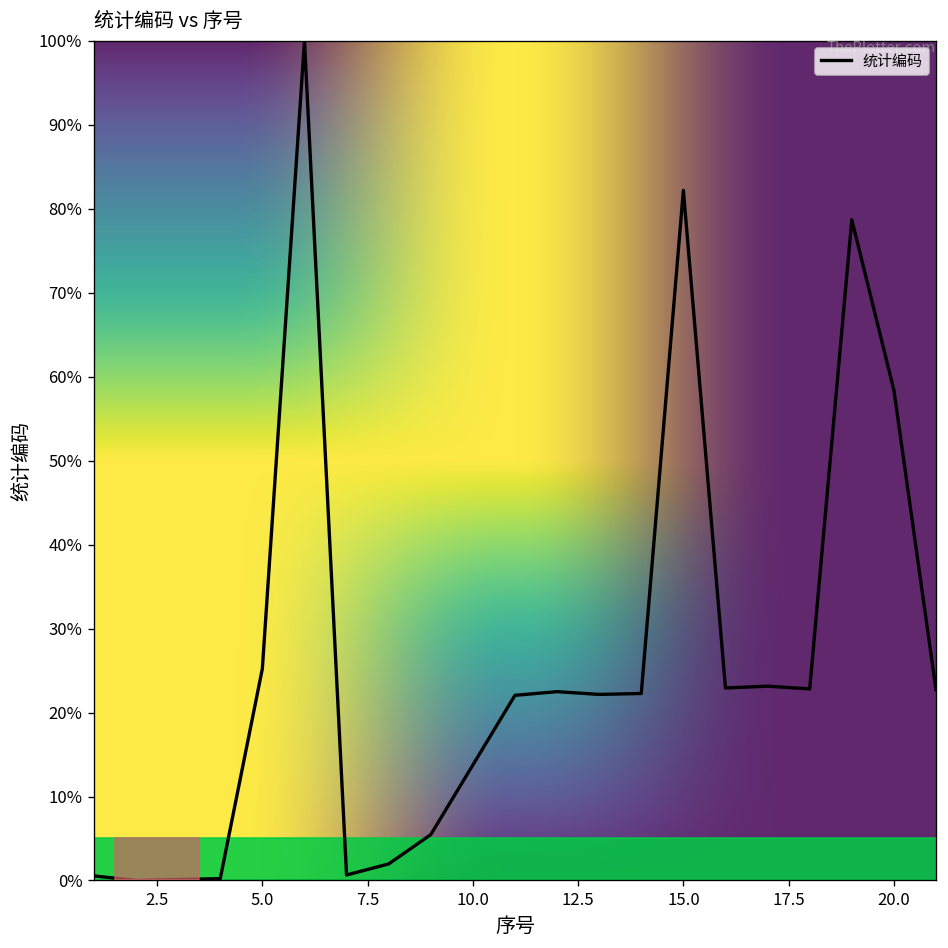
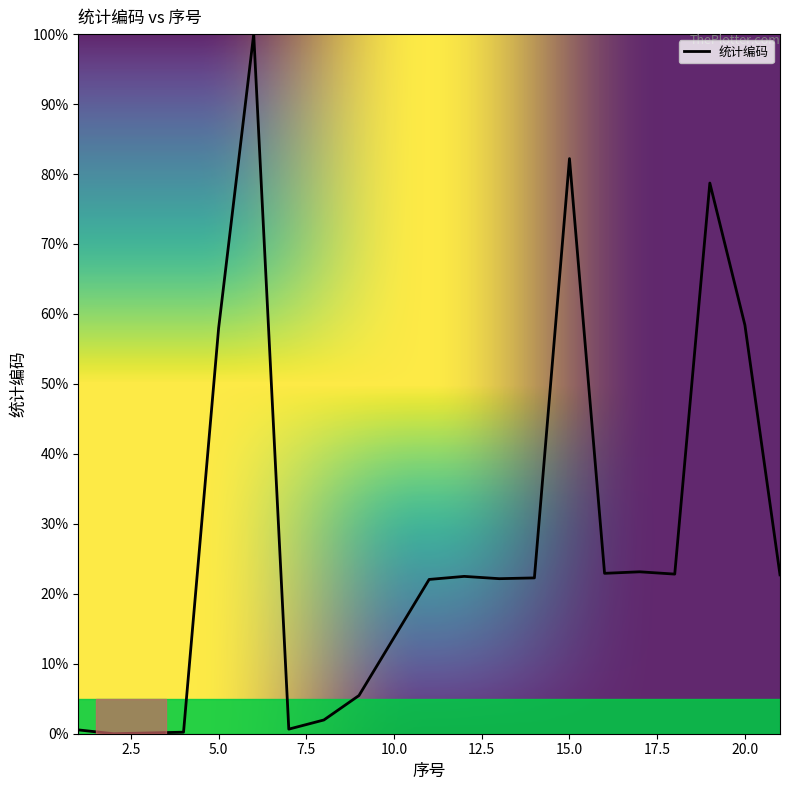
  {
-   "5.0": "25%",
+   "5.0": "58%",
    "15.0": "82%",
    "20.0": "58%"
  }
